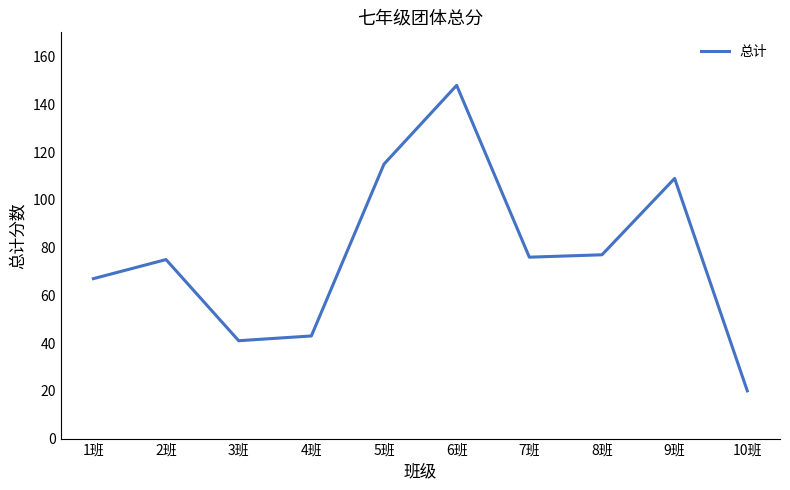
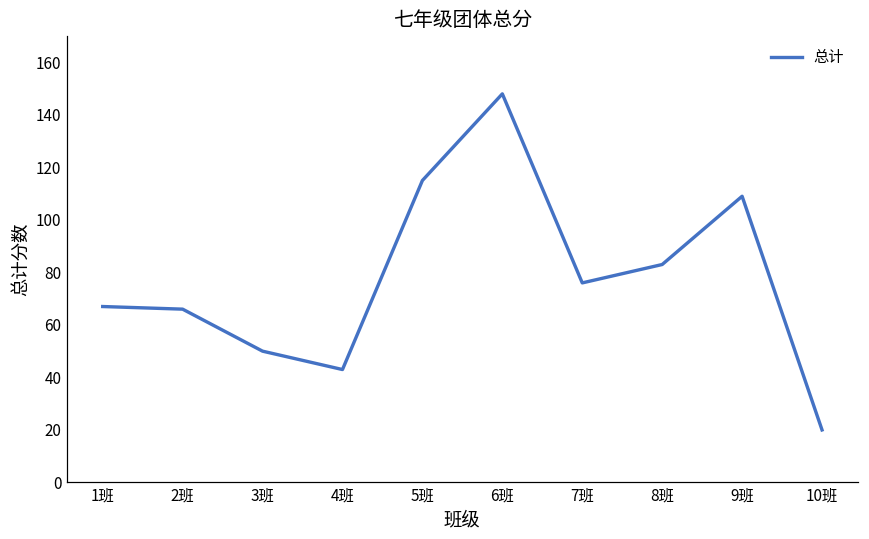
  {
    "1班": 67,
-   "2班": 75,
-   "3班": 41,
+   "2班": 66,
+   "3班": 50,
    "4班": 43,
    "5班": 115,
    "6班": 148,
    "7班": 76,
-   "8班": 77,
+   "8班": 83,
    "9班": 109,
    "10班": 20
  }
